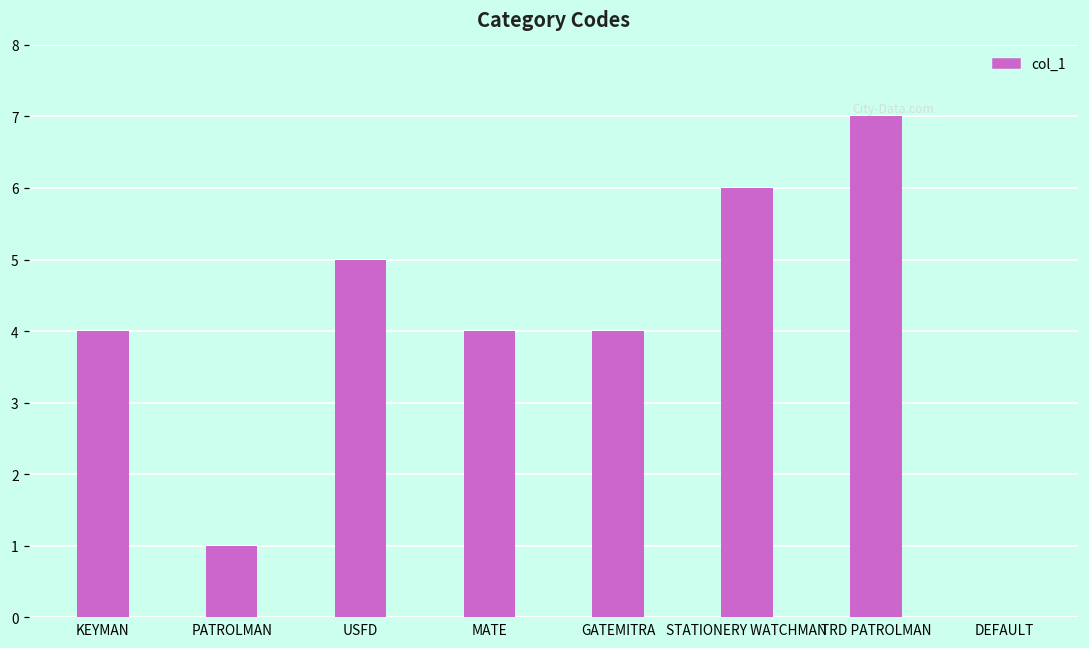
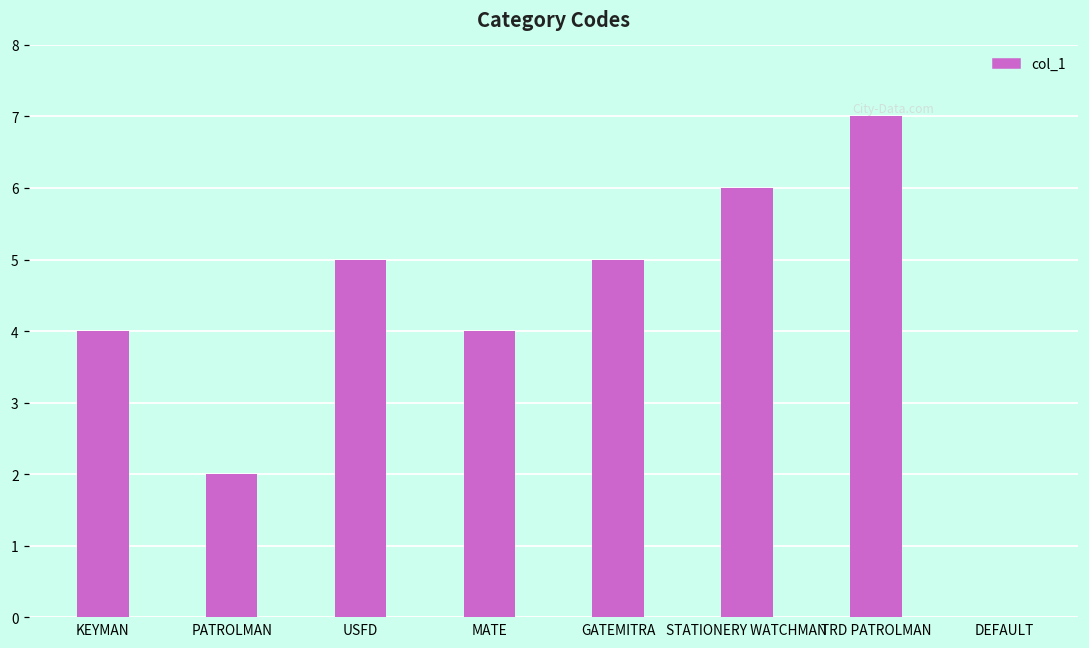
  {
    "KEYMAN": 4,
-   "PATROLMAN": 1,
+   "PATROLMAN": 2,
    "USFD": 5,
    "MATE": 4,
-   "GATEMITRA": 4,
+   "GATEMITRA": 5,
    "STATIONERY WATCHMAN": 6,
    "TRD PATROLMAN": 7,
    "DEFAULT": 0
  }
